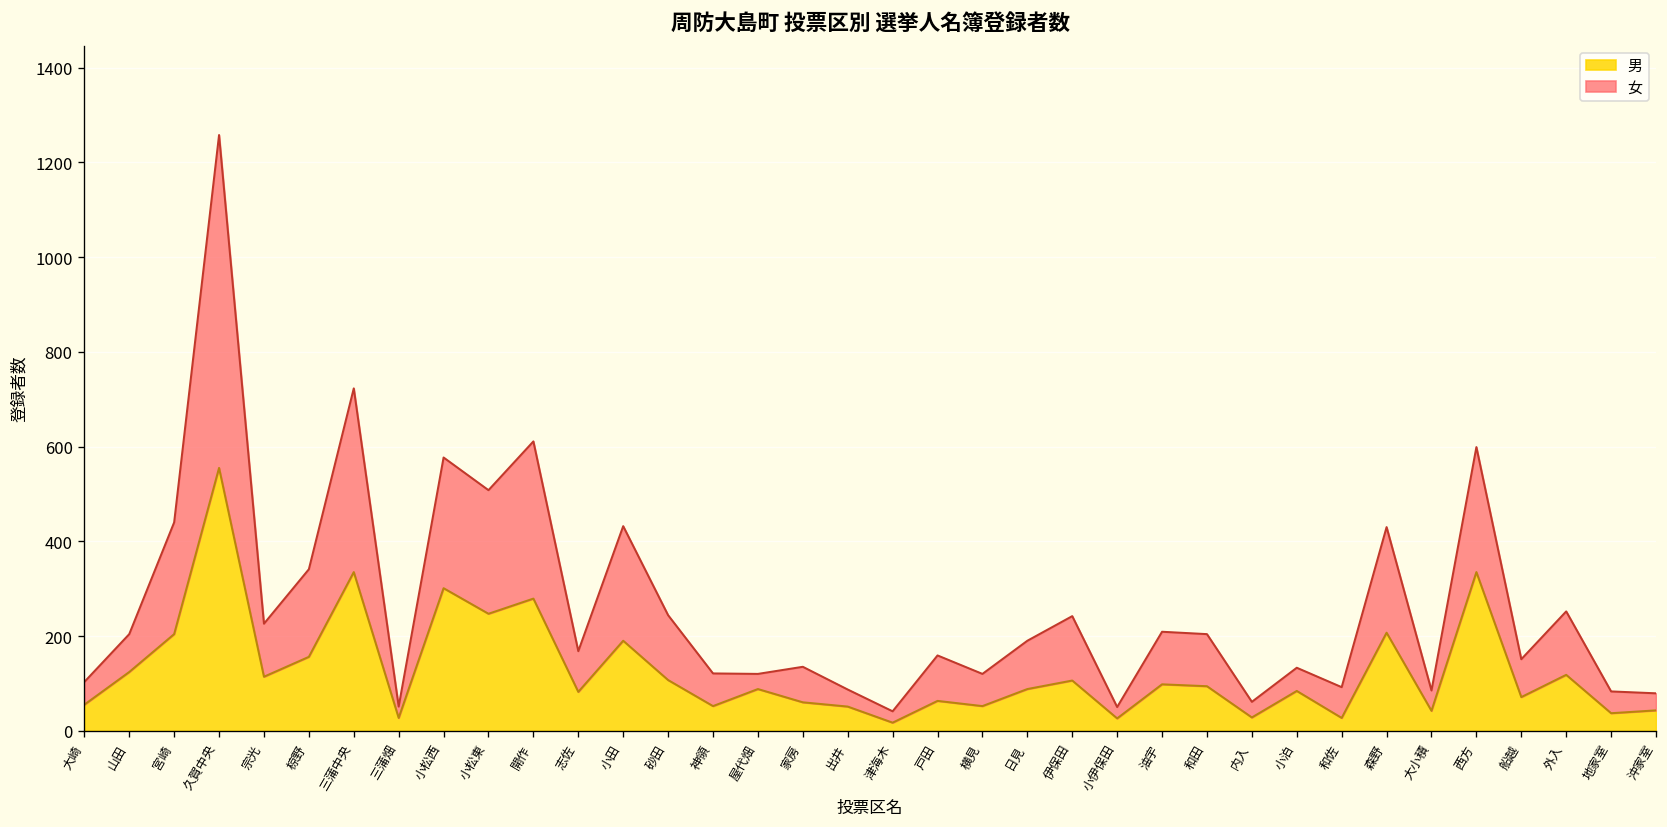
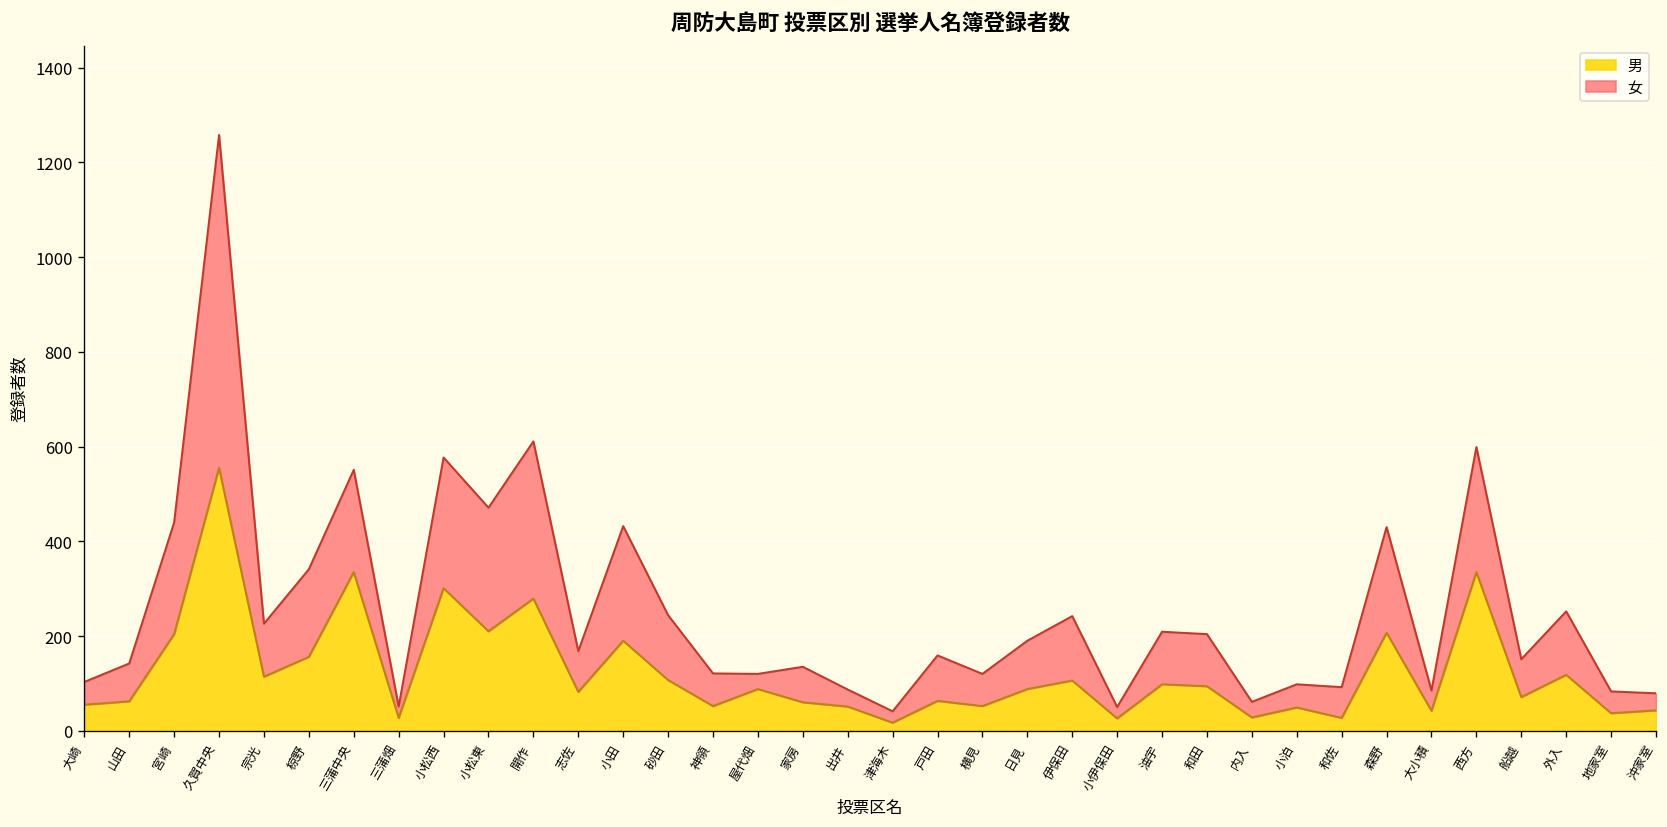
  {
    "男": {
      "大崎": 60,
-     "山田": 120,
+     "山田": 60,
      "宮崎": 200,
      "久賀中央": 560,
      "宗光": 110,
      "椋野": 160,
      "三蒲中央": 340,
      "三蒲畑": 30,
      "小松西": 300,
-     "小松東": 250,
+     "小松東": 210,
      "開作": 280,
      "志佐": 80,
      "小田": 190,
      "砂田": 110,
      "神領": 50,
      "屋代畑": 90,
      "家房": 60,
      "出井": 50,
      "津海木": 20,
      "戸田": 60,
      "横見": 50,
      "日見": 90,
      "伊保田": 110,
      "小伊保田": 30,
      "油宇": 100,
      "和田": 90,
      "内入": 30,
-     "小泊": 80,
+     "小泊": 50,
      "和佐": 30,
      "森野": 210,
      "大小積": 40,
      "西方": 340,
      "船越": 70,
      "外入": 120,
      "地家室": 40,
      "沖家室": 40
    },
    "女": {
      "大崎": 50,
      "山田": 80,
      "宮崎": 240,
      "久賀中央": 700,
      "宗光": 110,
      "椋野": 190,
-     "三蒲中央": 390,
+     "三蒲中央": 220,
      "三蒲畑": 20,
      "小松西": 280,
      "小松東": 260,
      "開作": 330,
      "志佐": 90,
      "小田": 240,
      "砂田": 140,
      "神領": 70,
      "屋代畑": 30,
      "家房": 80,
      "出井": 40,
      "津海木": 20,
      "戸田": 100,
      "横見": 70,
      "日見": 100,
      "伊保田": 140,
      "小伊保田": 20,
      "油宇": 110,
      "和田": 110,
      "内入": 30,
      "小泊": 50,
      "和佐": 70,
      "森野": 220,
      "大小積": 40,
      "西方": 260,
      "船越": 80,
      "外入": 130,
      "地家室": 50,
      "沖家室": 40
    }
  }
